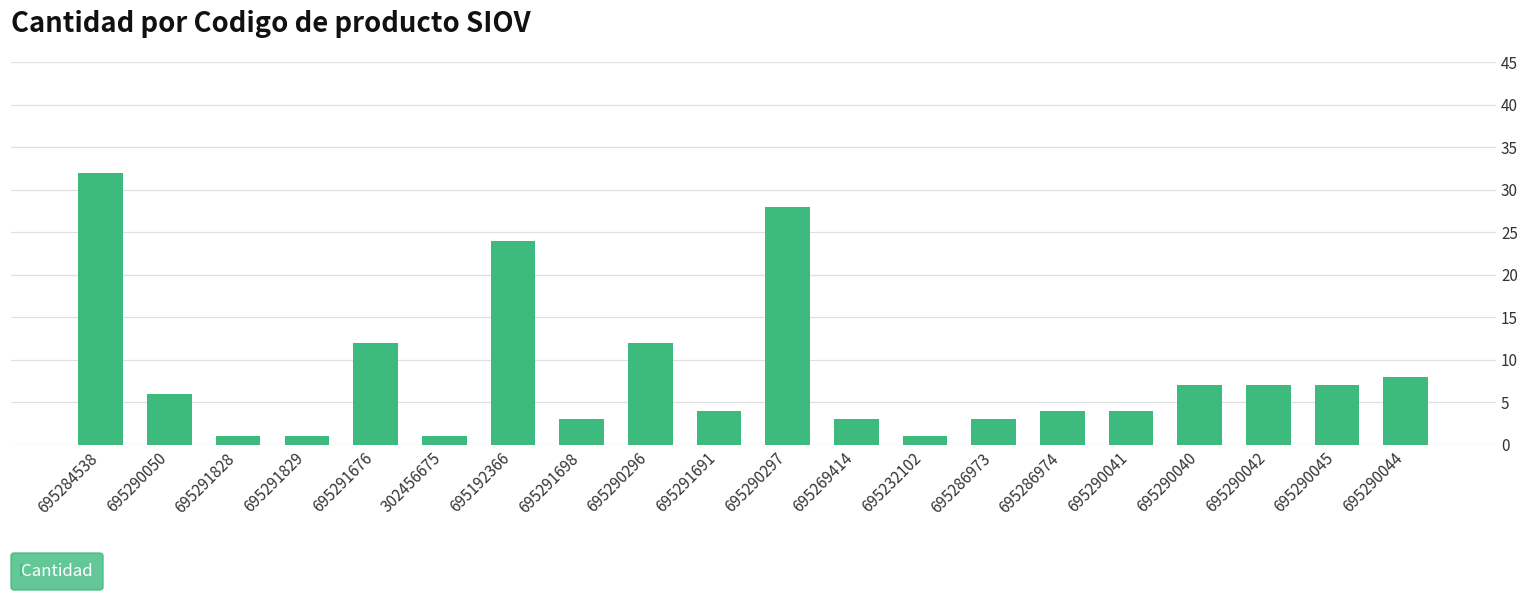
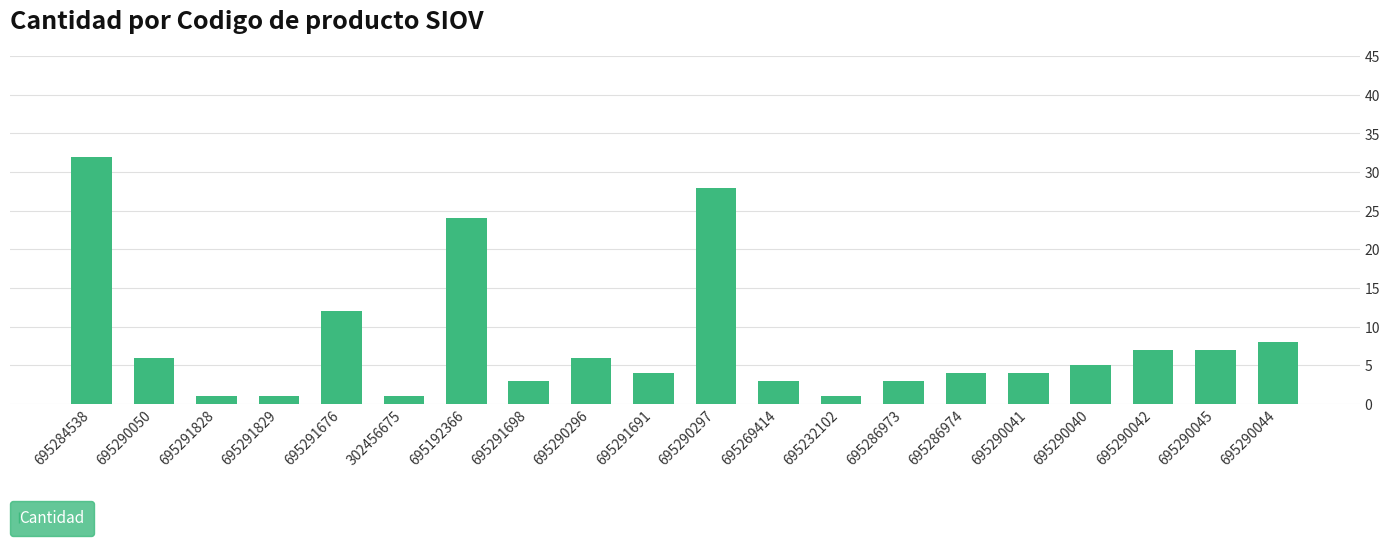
  {
    "695284538": 32,
    "695290050": 6,
    "695291828": 1,
    "695291829": 1,
    "695291676": 12,
    "302456675": 1,
    "695192366": 24,
    "695291698": 3,
-   "695290296": 12,
+   "695290296": 6,
    "695291691": 4,
    "695290297": 28,
    "695269414": 3,
    "695232102": 1,
    "695286973": 3,
    "695286974": 4,
    "695290041": 4,
-   "695290040": 7,
+   "695290040": 5,
    "695290042": 7,
    "695290045": 7,
    "695290044": 8
  }
